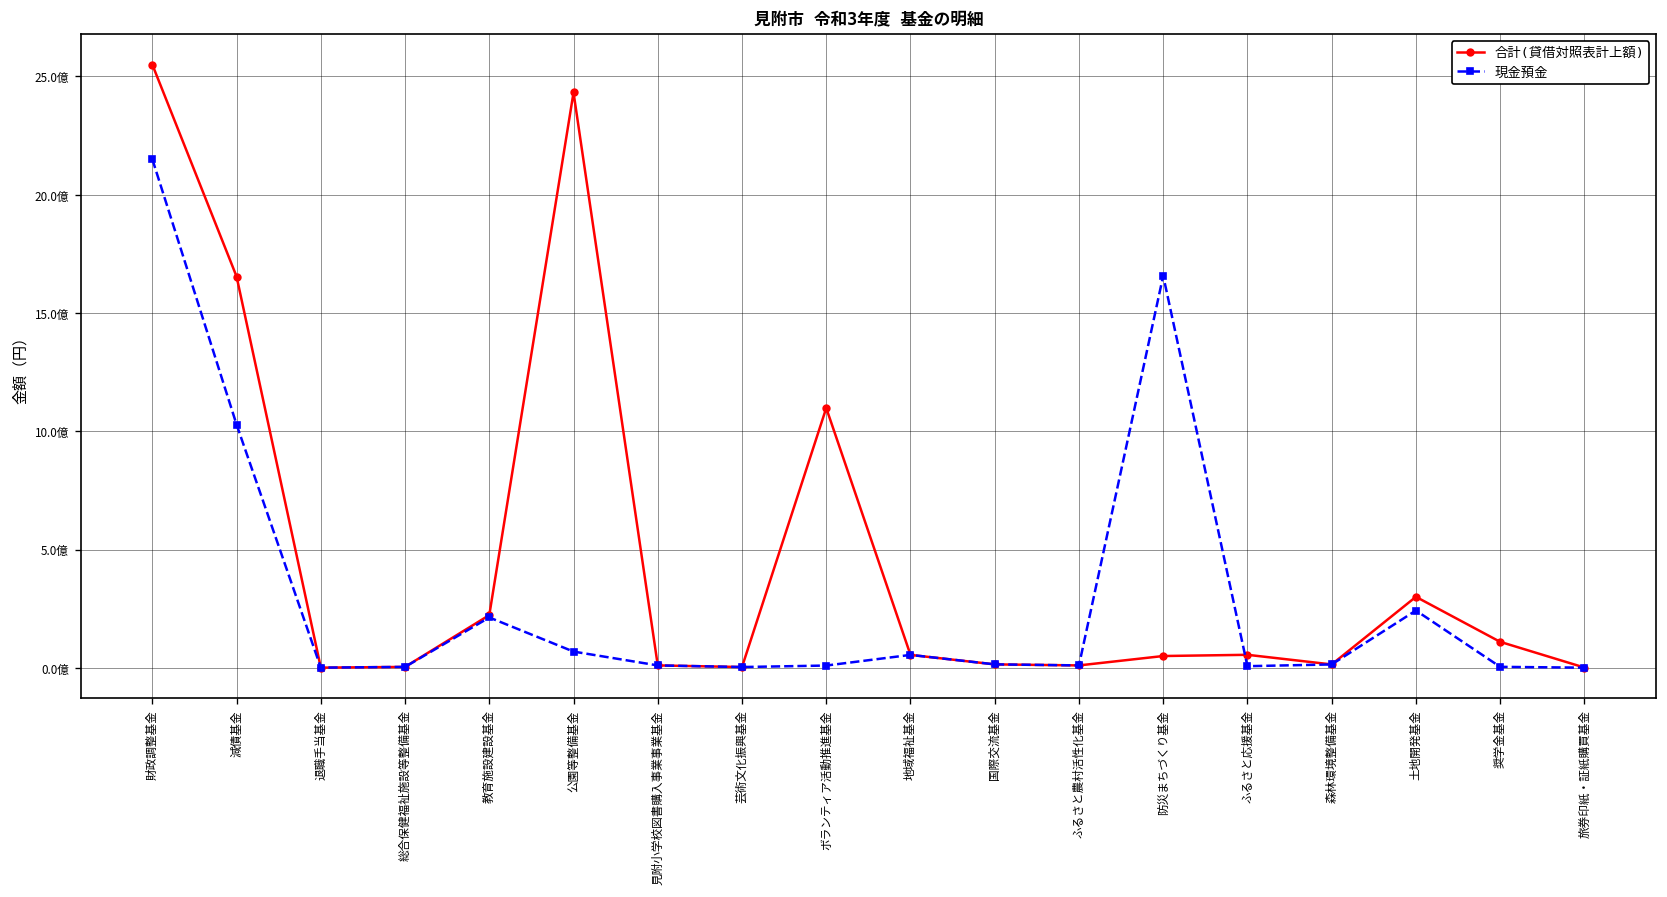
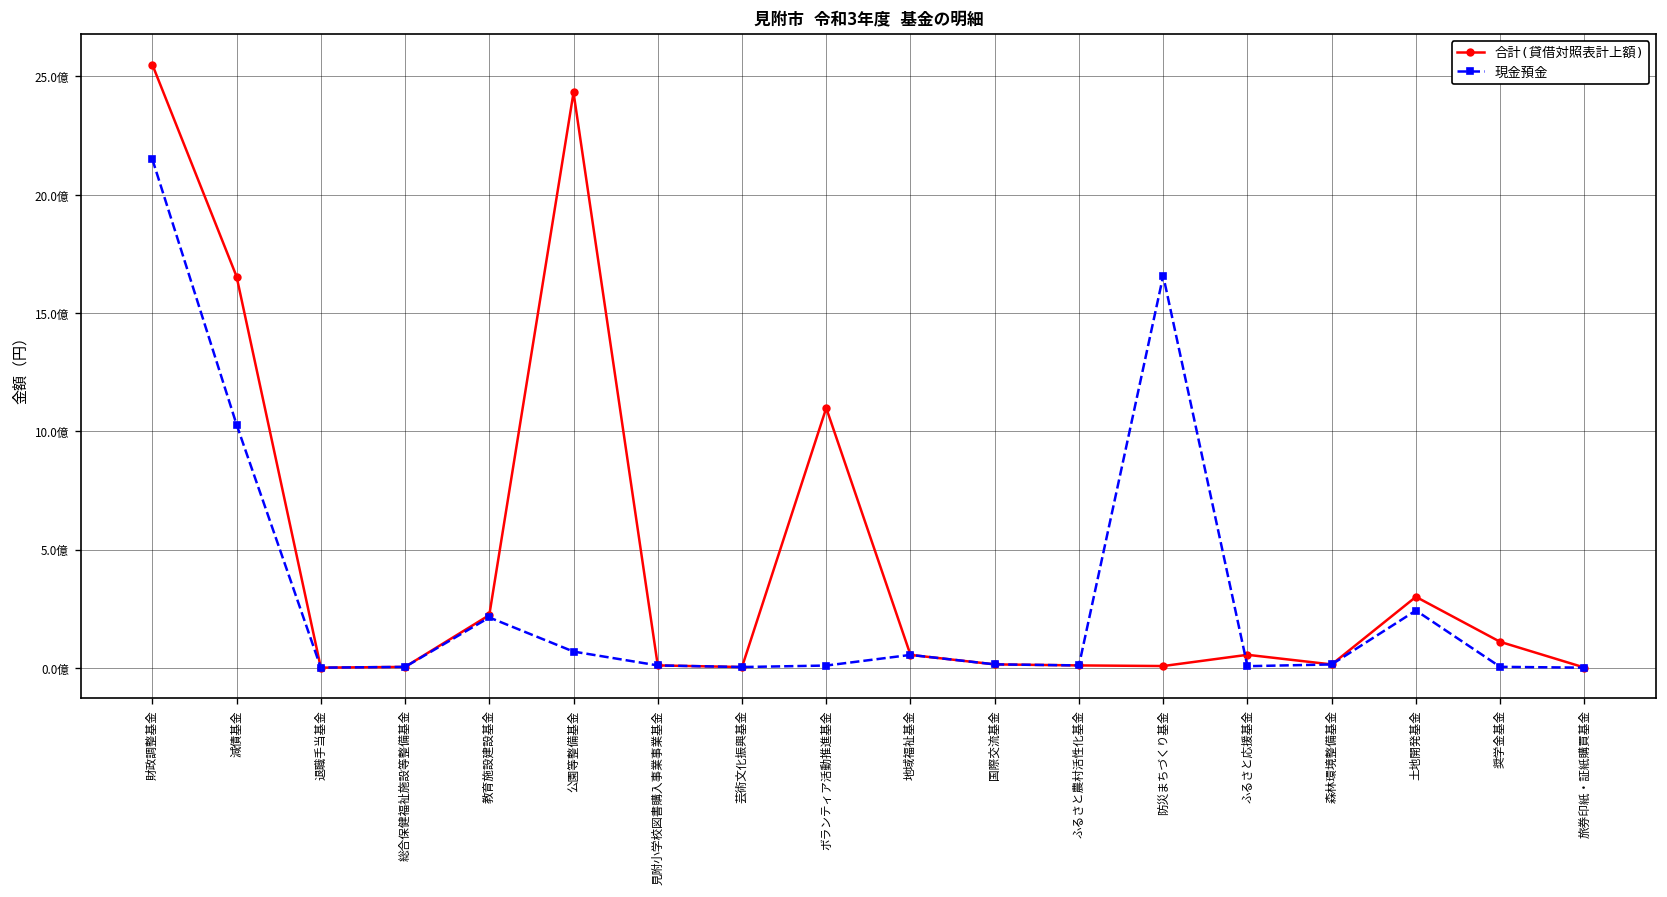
  {
    "合計(貸借対照表計上額)": {
      "財政調整基金": "25.5億",
      "減債基金": "16.5億",
      "公園等整備基金": "24.3億",
      "ボランティア活動推進基金": "11.0億",
-     "防災まちづくり基金": "0.5億",
+     "防災まちづくり基金": "0.1億",
      "ふるさと応援基金": "0.5億",
      "土地開発基金": "3.0億",
      "奨学金基金": "1.1億"
    },
    "現金預金": {
      "財政調整基金": "21.5億",
      "減債基金": "10.3億",
      "公園等整備基金": "0.7億",
      "ボランティア活動推進基金": "0.1億",
      "防災まちづくり基金": "16.6億",
      "ふるさと応援基金": "0.1億",
      "土地開発基金": "2.4億",
      "奨学金基金": "0.0億"
    }
  }
